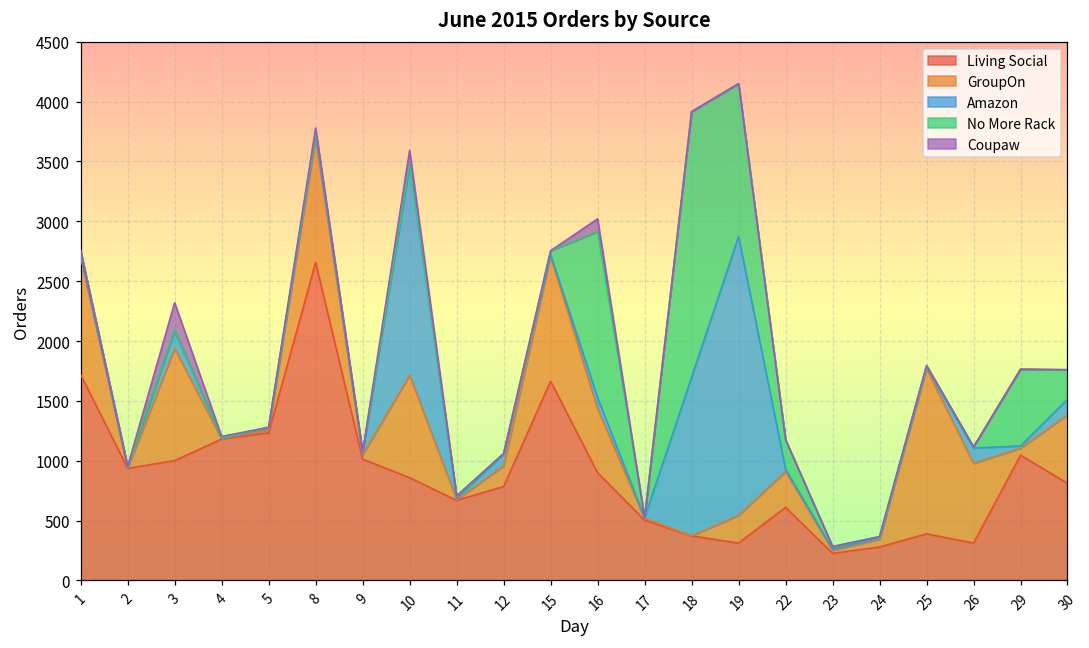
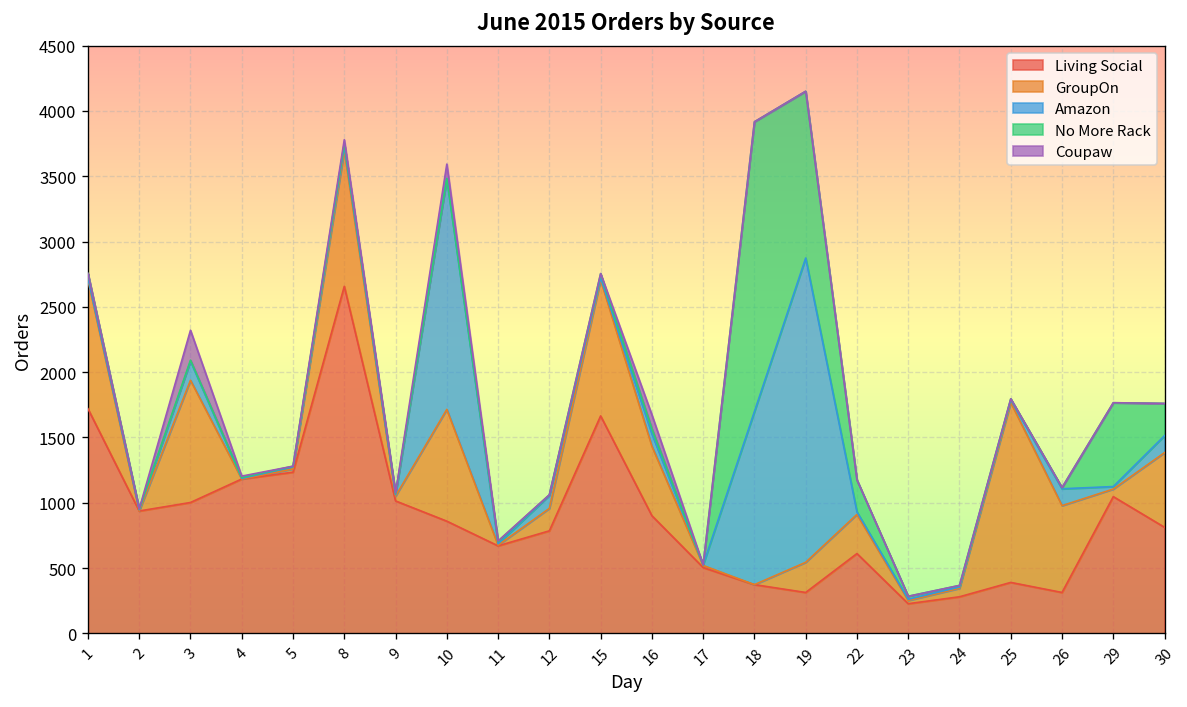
  {
    "Amazon": {
      "8": 30,
      "16": 100,
      "18": 1330,
      "19": 2330,
      "30": 130
    },
    "No More Rack": {
      "8": 30,
-     "16": 1390
+     "16": 40
    },
    "Coupaw": {
      "3": 230,
      "8": 30,
      "10": 110,
      "16": 110
    }
  }
